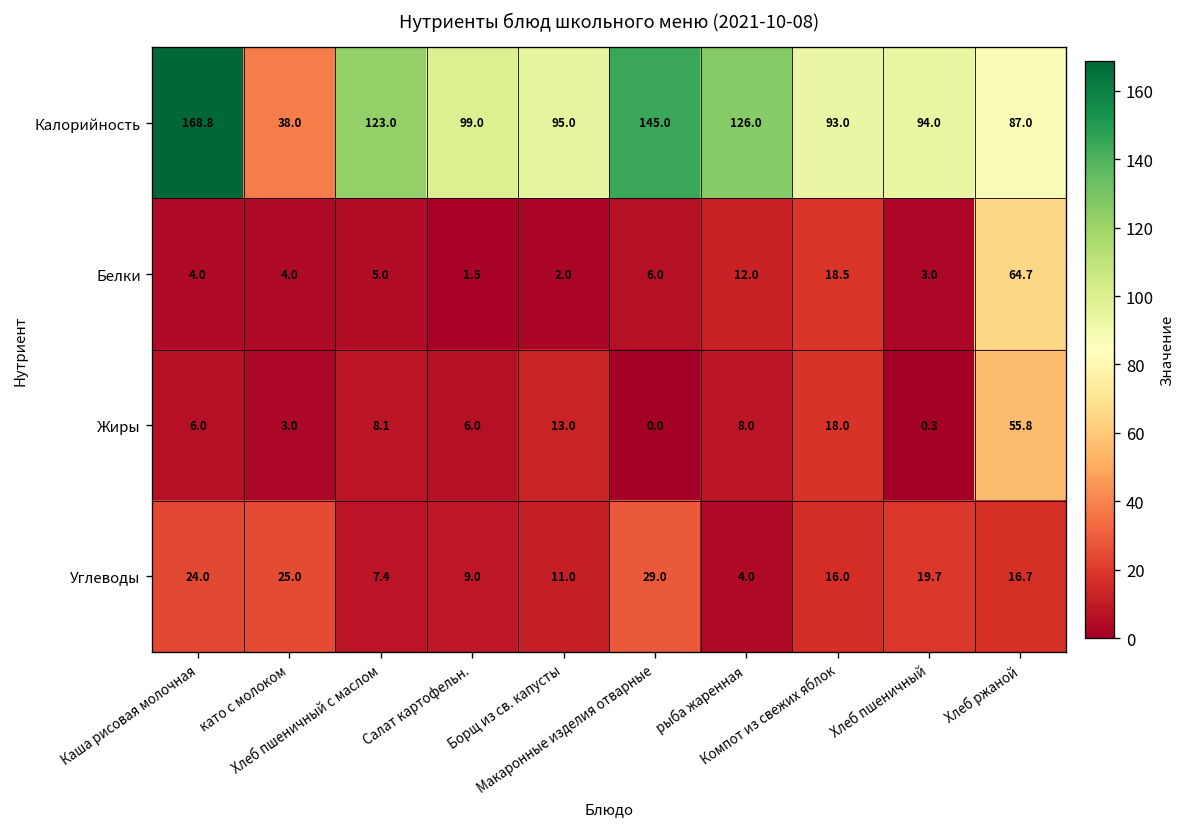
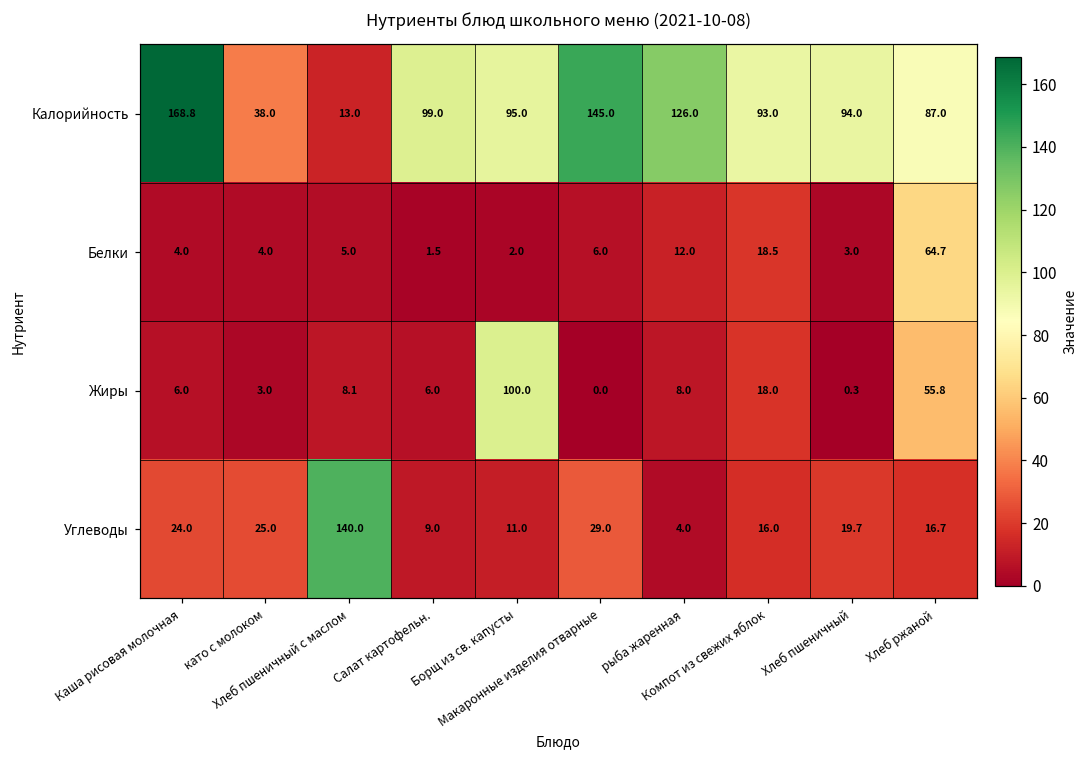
  {
    "Калорийность": {
      "Каша рисовая молочная": 168.8,
      "като с молоком": 38.0,
-     "Хлеб пшеничный с маслом": 123.0,
+     "Хлеб пшеничный с маслом": 13.0,
      "Салат картофельн.": 99.0,
      "Борщ из св. капусты": 95.0,
      "Макаронные изделия отварные": 145.0,
      "рыба жаренная": 126.0,
      "Компот из свежих яблок": 93.0,
      "Хлеб пшеничный": 94.0,
      "Хлеб ржаной": 87.0
    },
    "Белки": {
      "Каша рисовая молочная": 4.0,
      "като с молоком": 4.0,
      "Хлеб пшеничный с маслом": 5.0,
      "Салат картофельн.": 1.5,
      "Борщ из св. капусты": 2.0,
      "Макаронные изделия отварные": 6.0,
      "рыба жаренная": 12.0,
      "Компот из свежих яблок": 18.5,
      "Хлеб пшеничный": 3.0,
      "Хлеб ржаной": 64.7
    },
    "Жиры": {
      "Каша рисовая молочная": 6.0,
      "като с молоком": 3.0,
      "Хлеб пшеничный с маслом": 8.1,
      "Салат картофельн.": 6.0,
-     "Борщ из св. капусты": 13.0,
+     "Борщ из св. капусты": 100.0,
      "Макаронные изделия отварные": 0.0,
      "рыба жаренная": 8.0,
      "Компот из свежих яблок": 18.0,
      "Хлеб пшеничный": 0.3,
      "Хлеб ржаной": 55.8
    },
    "Углеводы": {
      "Каша рисовая молочная": 24.0,
      "като с молоком": 25.0,
-     "Хлеб пшеничный с маслом": 7.4,
+     "Хлеб пшеничный с маслом": 140.0,
      "Салат картофельн.": 9.0,
      "Борщ из св. капусты": 11.0,
      "Макаронные изделия отварные": 29.0,
      "рыба жаренная": 4.0,
      "Компот из свежих яблок": 16.0,
      "Хлеб пшеничный": 19.7,
      "Хлеб ржаной": 16.7
    }
  }
